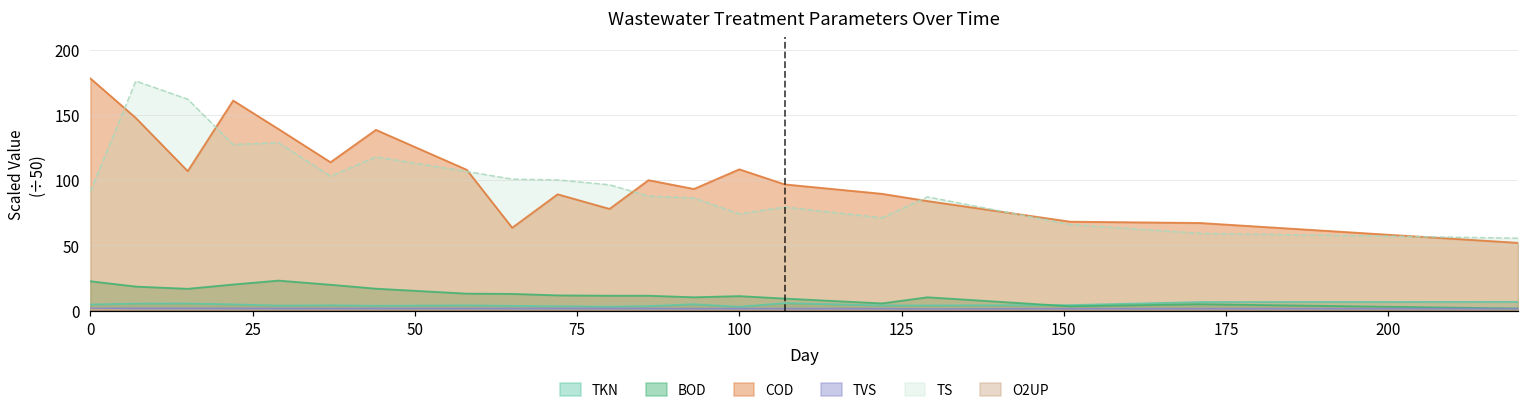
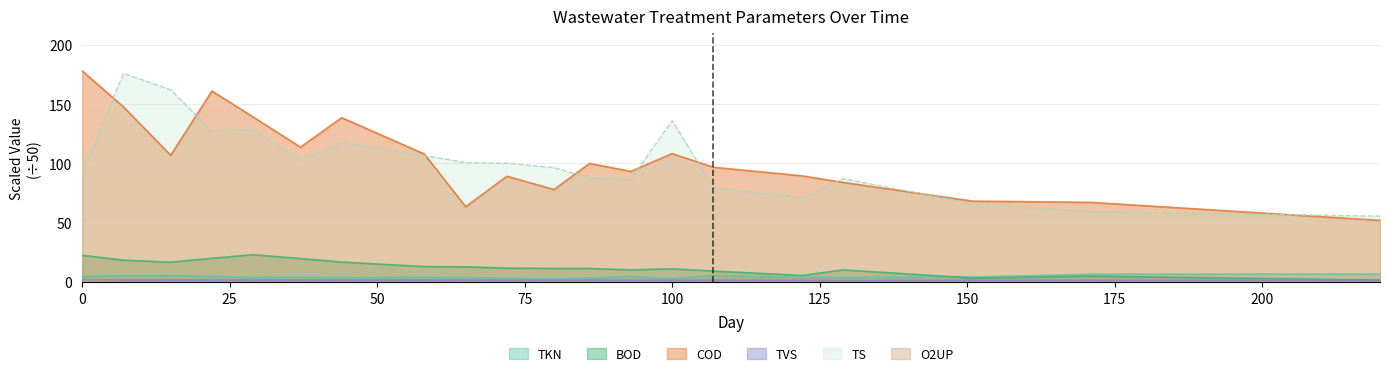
  {
    "COD": {
      "0": 178,
      "100": 108
    },
    "TS": {
      "0": 91,
-     "100": 74
+     "100": 136
    }
  }
